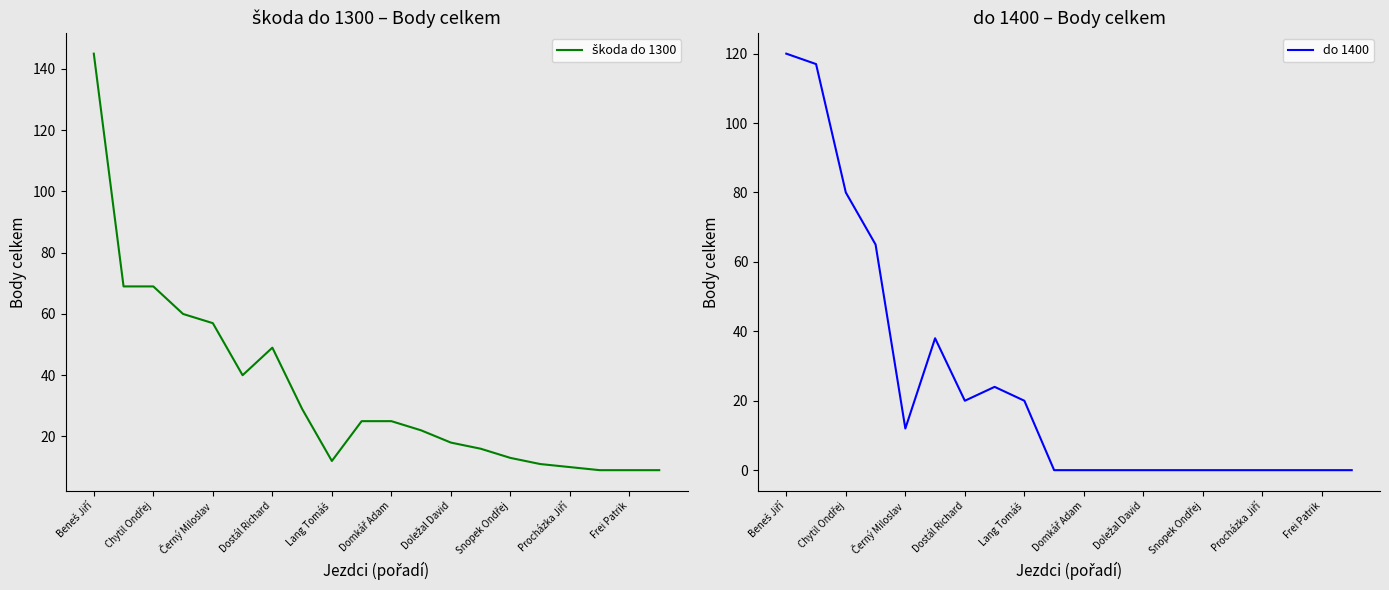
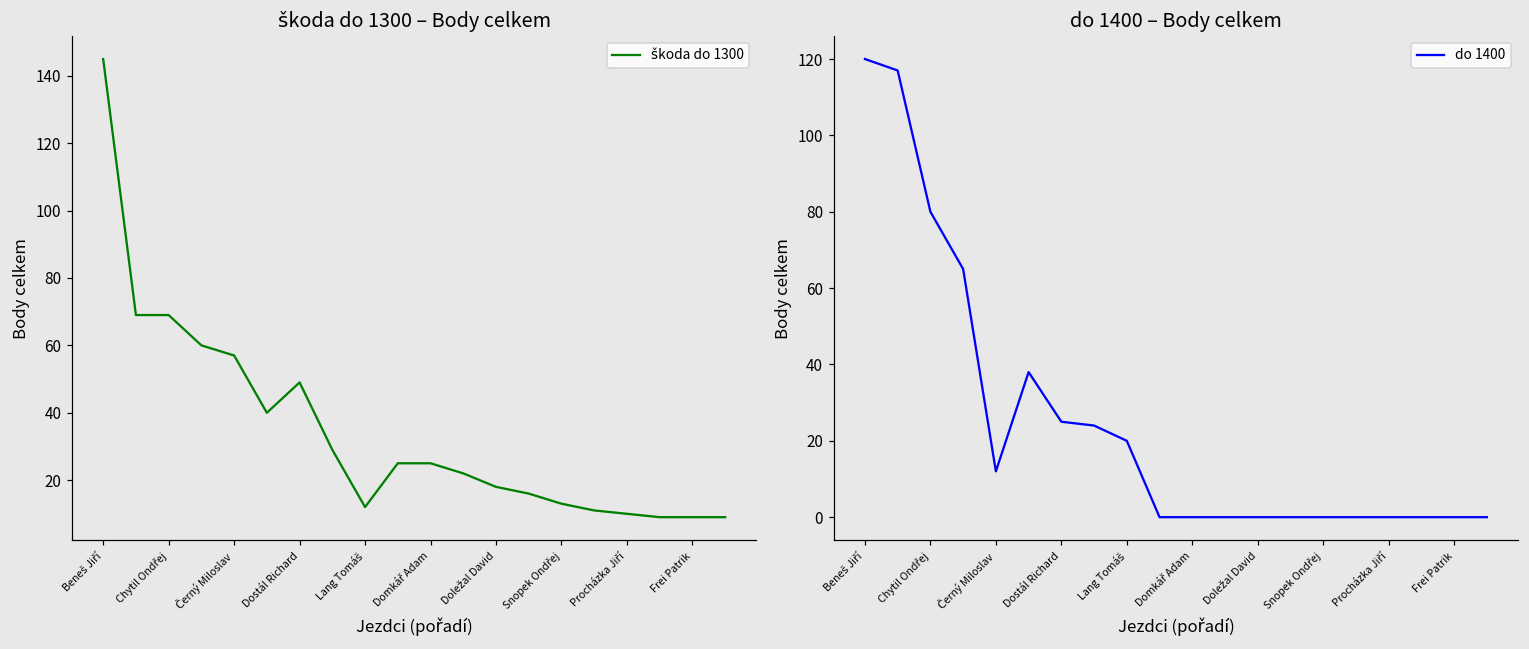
  {
    "škoda do 1300 – Body celkem": {
      "Beneš Jiří": 145,
      "Chytil Ondřej": 69,
      "Černý Miloslav": 57,
      "Dostál Richard": 49,
      "Lang Tomáš": 12,
      "Domkář Adam": 25,
      "Doležal David": 18,
      "Snopek Ondřej": 13,
      "Procházka Jiří": 10,
      "Frei Patrik": 9
    },
    "do 1400 – Body celkem": {
      "Beneš Jiří": 120,
      "Chytil Ondřej": 80,
      "Černý Miloslav": 12,
-     "Dostál Richard": 20,
+     "Dostál Richard": 25,
      "Lang Tomáš": 20,
      "Domkář Adam": 0,
      "Doležal David": 0,
      "Snopek Ondřej": 0,
      "Procházka Jiří": 0,
      "Frei Patrik": 0
    }
  }
